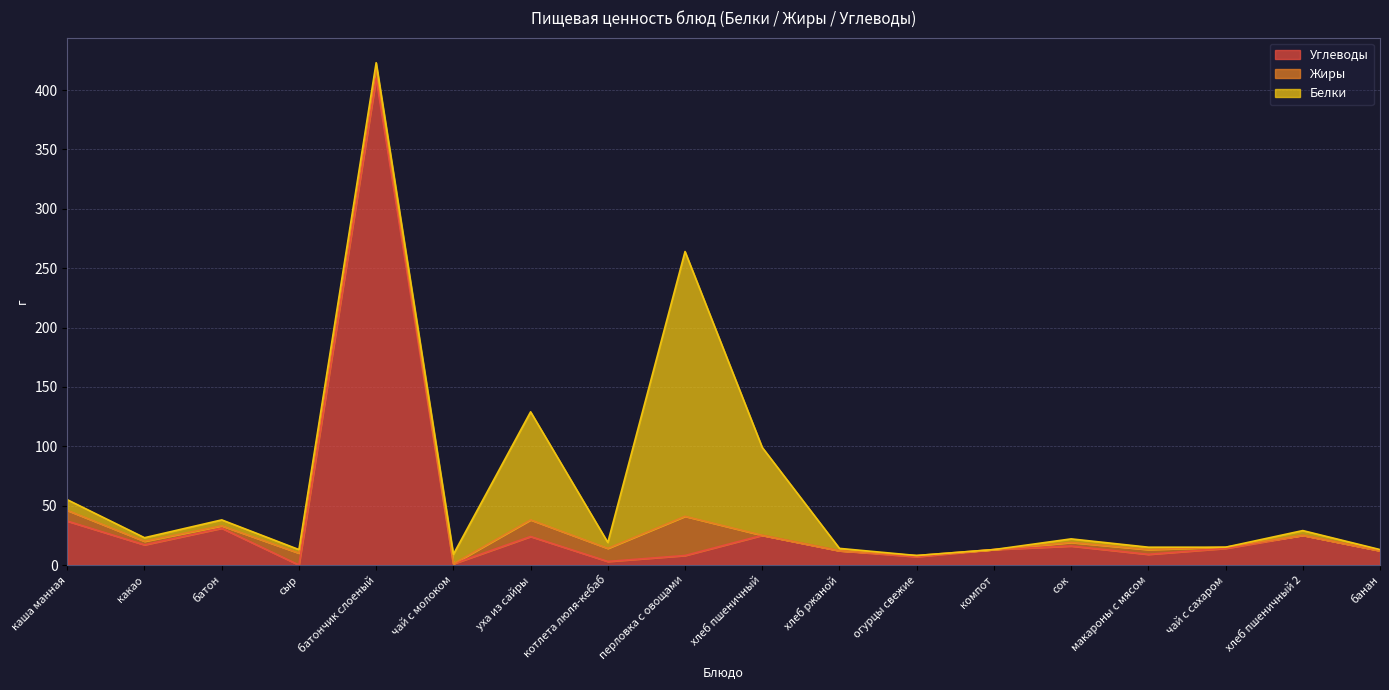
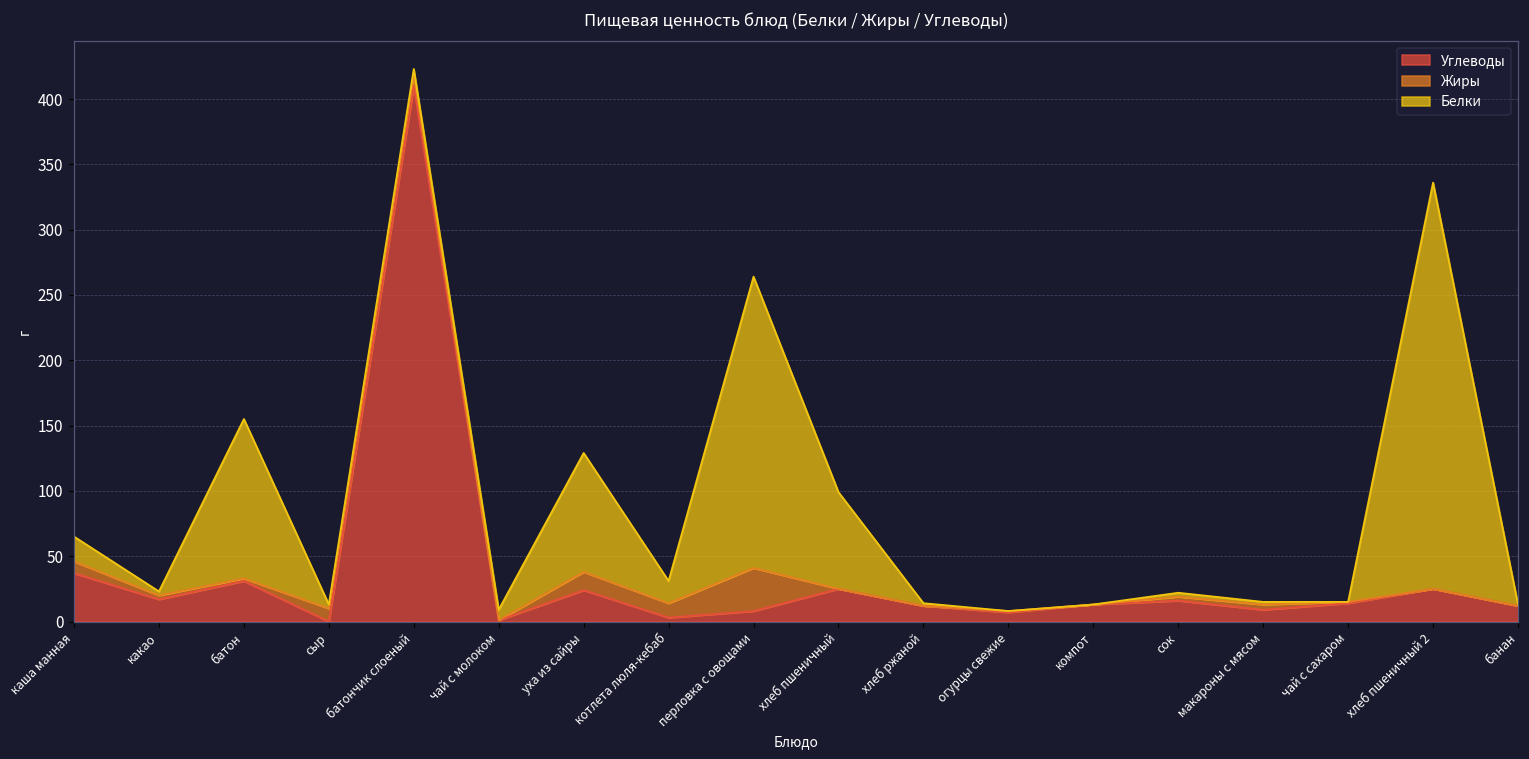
  {
    "Белки": {
-     "каша манная": 9,
+     "каша манная": 19,
      "какао": 3,
-     "батон": 5,
+     "батон": 122,
      "сыр": 3,
      "батончик слоеный": 4,
      "чай с молоком": 8,
      "уха из сайры": 91,
-     "котлета люля-кебаб": 5,
+     "котлета люля-кебаб": 17,
      "перловка с овощами": 223,
      "хлеб пшеничный": 74,
      "сок": 3,
-     "хлеб пшеничный 2": 4
+     "хлеб пшеничный 2": 311
    }
  }
